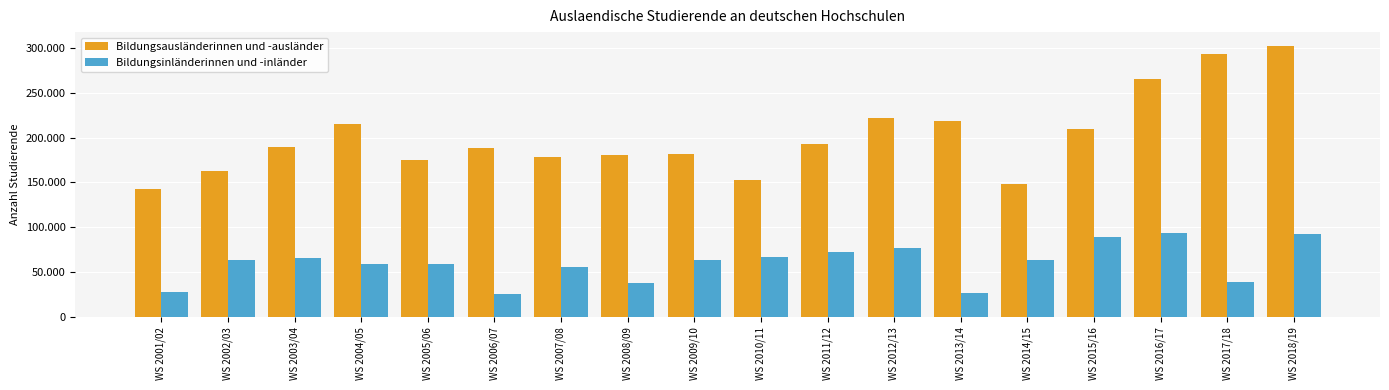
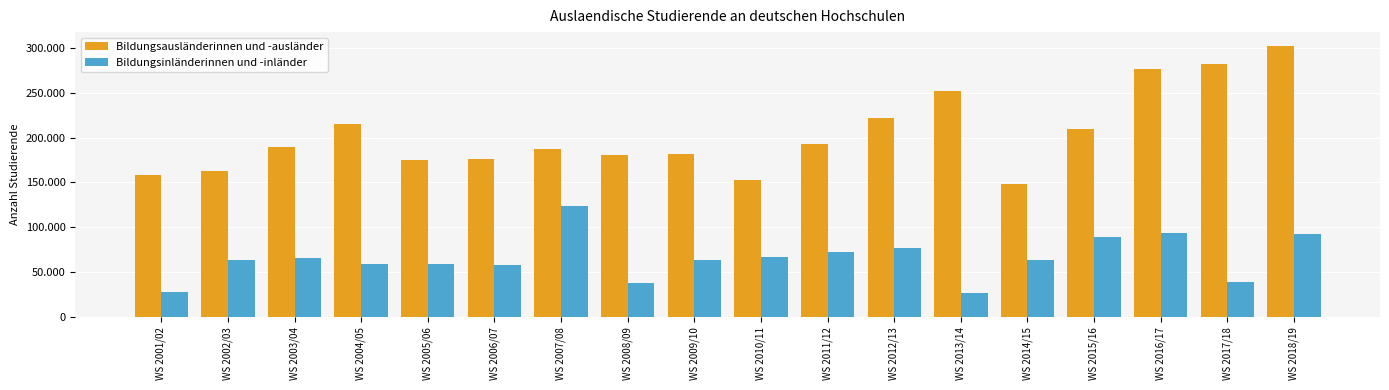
  {
    "Bildungsausländerinnen und -ausländer": {
-     "WS 2001/02": 140,
+     "WS 2001/02": 160,
      "WS 2002/03": 160,
      "WS 2003/04": 190,
      "WS 2004/05": 220,
      "WS 2005/06": 170,
-     "WS 2006/07": 190,
-     "WS 2007/08": 180,
+     "WS 2006/07": 180,
+     "WS 2007/08": 190,
      "WS 2008/09": 180,
      "WS 2009/10": 180,
      "WS 2010/11": 150,
      "WS 2011/12": 190,
      "WS 2012/13": 220,
-     "WS 2013/14": 220,
+     "WS 2013/14": 250,
      "WS 2014/15": 150,
      "WS 2015/16": 210,
-     "WS 2016/17": 270,
-     "WS 2017/18": 290,
+     "WS 2016/17": 280,
+     "WS 2017/18": 280,
      "WS 2018/19": 300
    },
    "Bildungsinländerinnen und -inländer": {
      "WS 2001/02": 30,
      "WS 2002/03": 60,
      "WS 2003/04": 70,
      "WS 2004/05": 60,
      "WS 2005/06": 60,
-     "WS 2006/07": 30,
-     "WS 2007/08": 60,
+     "WS 2006/07": 60,
+     "WS 2007/08": 120,
      "WS 2008/09": 40,
      "WS 2009/10": 60,
      "WS 2010/11": 70,
      "WS 2011/12": 70,
      "WS 2012/13": 80,
      "WS 2013/14": 30,
      "WS 2014/15": 60,
      "WS 2015/16": 90,
      "WS 2016/17": 90,
      "WS 2017/18": 40,
      "WS 2018/19": 90
    }
  }
